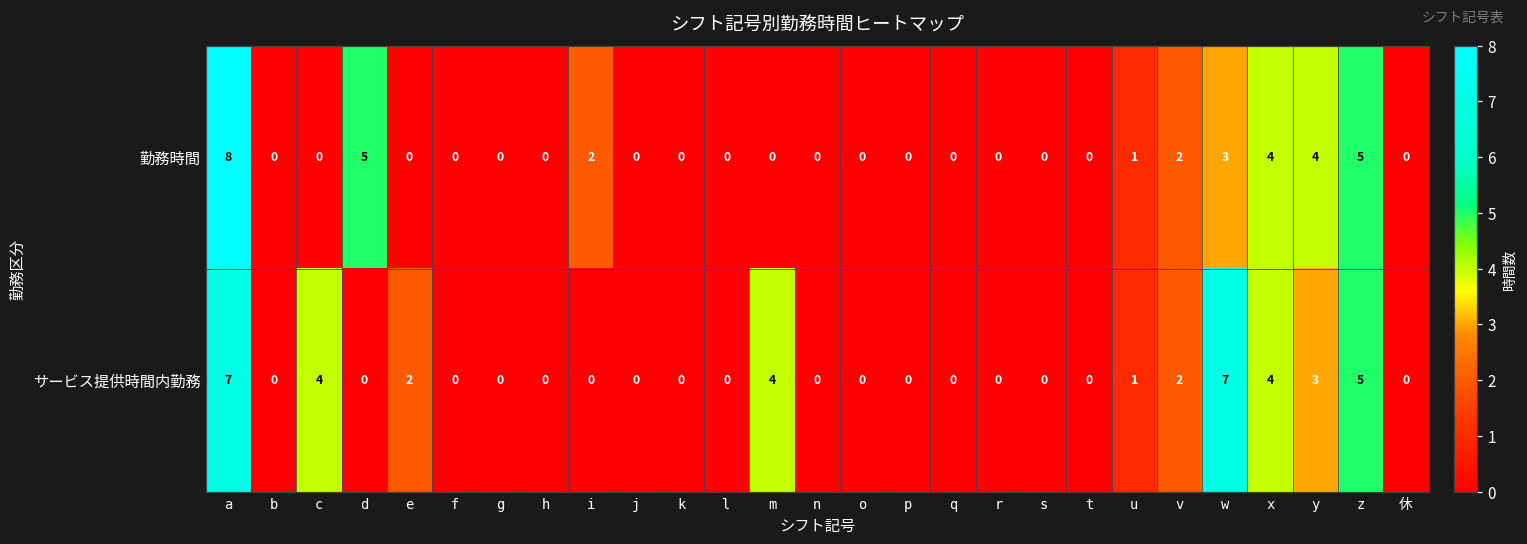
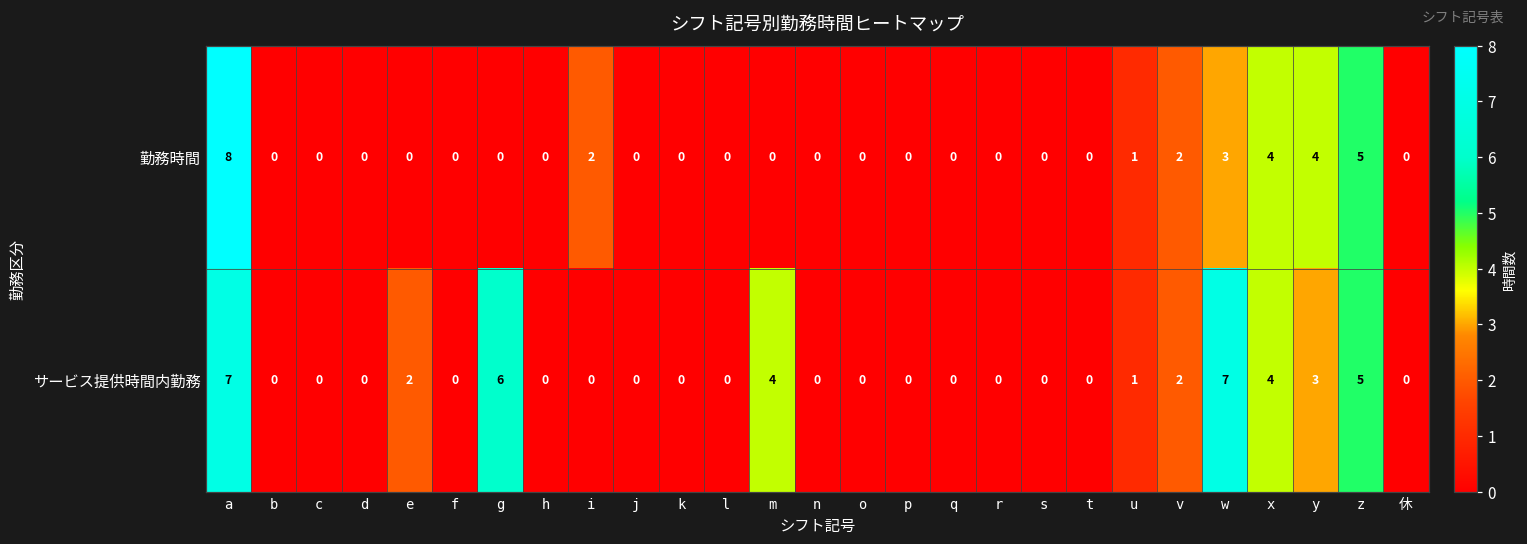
  {
    "勤務時間": {
      "a": 8,
      "b": 0,
      "c": 0,
-     "d": 5,
+     "d": 0,
      "e": 0,
      "f": 0,
      "g": 0,
      "h": 0,
      "i": 2,
      "j": 0,
      "k": 0,
      "l": 0,
      "m": 0,
      "n": 0,
      "o": 0,
      "p": 0,
      "q": 0,
      "r": 0,
      "s": 0,
      "t": 0,
      "u": 1,
      "v": 2,
      "w": 3,
      "x": 4,
      "y": 4,
      "z": 5,
      "休": 0
    },
    "サービス提供時間内勤務": {
      "a": 7,
      "b": 0,
-     "c": 4,
+     "c": 0,
      "d": 0,
      "e": 2,
      "f": 0,
-     "g": 0,
+     "g": 6,
      "h": 0,
      "i": 0,
      "j": 0,
      "k": 0,
      "l": 0,
      "m": 4,
      "n": 0,
      "o": 0,
      "p": 0,
      "q": 0,
      "r": 0,
      "s": 0,
      "t": 0,
      "u": 1,
      "v": 2,
      "w": 7,
      "x": 4,
      "y": 3,
      "z": 5,
      "休": 0
    }
  }
